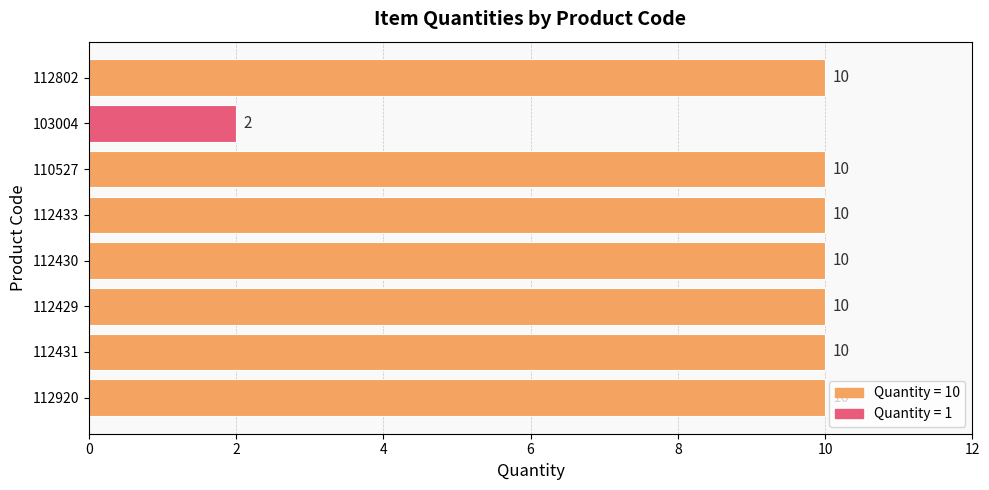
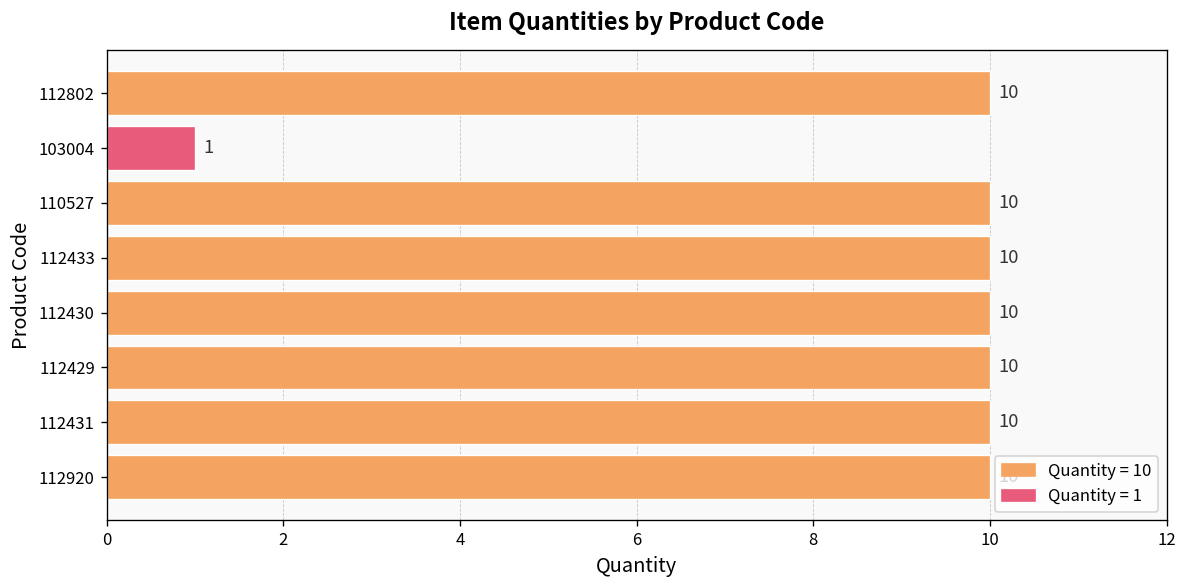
  {
    "112802": 10,
-   "103004": 2,
+   "103004": 1,
    "110527": 10,
    "112433": 10,
    "112430": 10,
    "112429": 10,
    "112431": 10
  }
